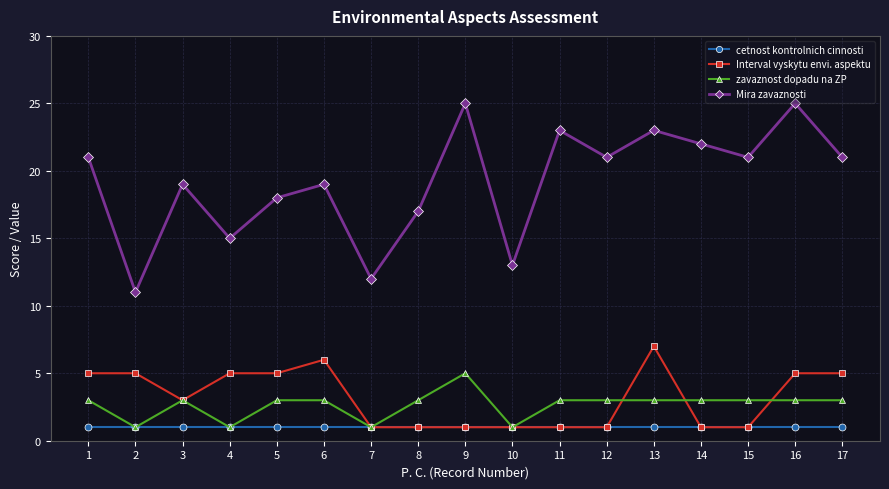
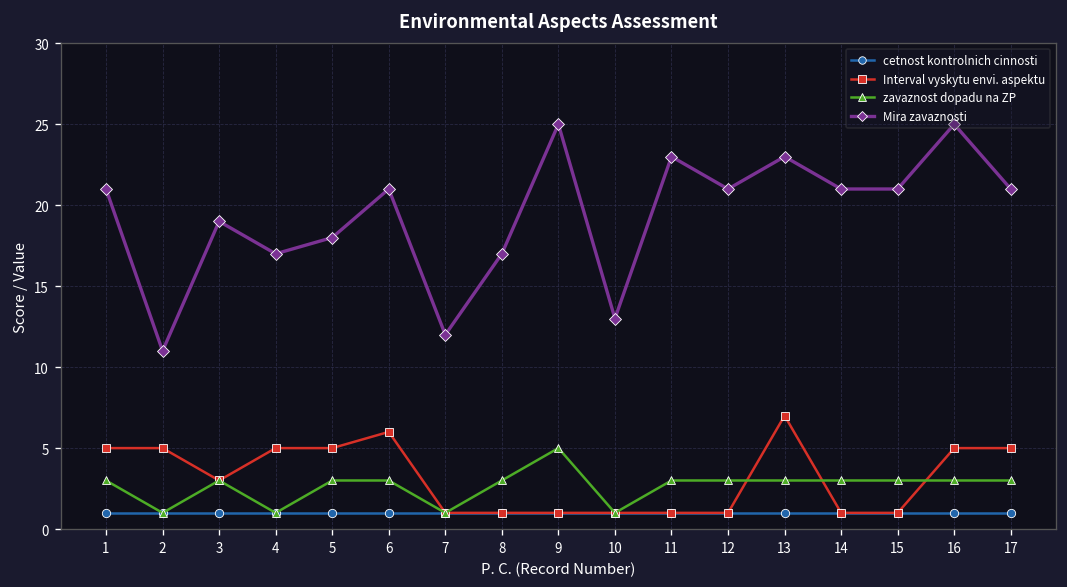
  {
    "cetnost kontrolnich cinnosti": {
      "1": 1,
      "3": 1,
      "5": 1,
      "6": 1,
      "13": 1,
      "16": 1,
      "17": 1
    },
    "Interval vyskytu envi. aspektu": {
      "1": 5,
      "2": 5,
      "4": 5,
      "5": 5,
      "6": 6,
      "13": 7,
      "16": 5,
      "17": 5
    },
    "zavaznost dopadu na ZP": {
      "1": 3,
      "5": 3,
      "6": 3,
      "8": 3,
      "9": 5,
      "11": 3,
      "12": 3,
      "13": 3,
      "14": 3,
      "15": 3,
      "16": 3,
      "17": 3
    },
    "Mira zavaznosti": {
      "1": 21,
      "2": 11,
      "3": 19,
-     "4": 15,
+     "4": 17,
      "5": 18,
-     "6": 19,
+     "6": 21,
      "7": 12,
      "8": 17,
      "9": 25,
      "10": 13,
      "11": 23,
      "12": 21,
      "13": 23,
-     "14": 22,
+     "14": 21,
      "15": 21,
      "16": 25,
      "17": 21
    }
  }
